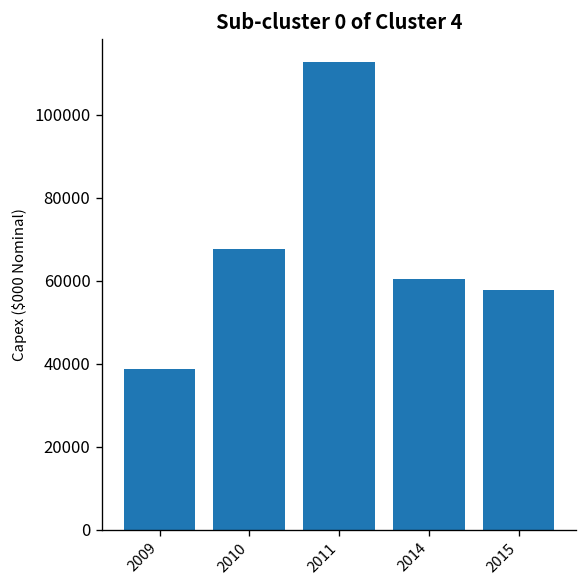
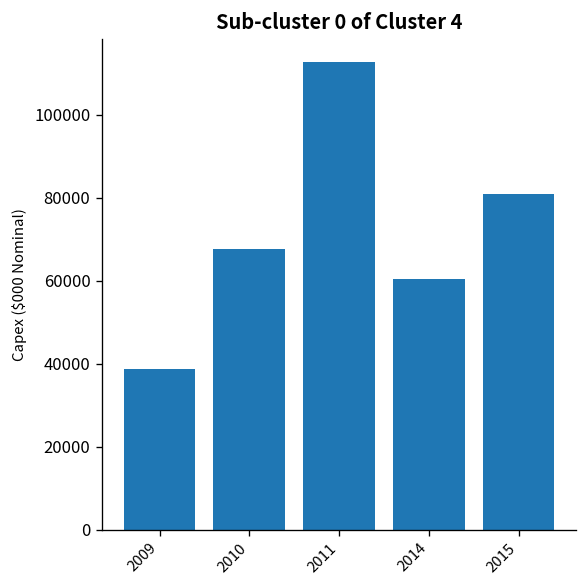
  {
    "2009": 39000,
    "2010": 68000,
    "2011": 113000,
    "2014": 60000,
-   "2015": 58000
+   "2015": 81000
  }
